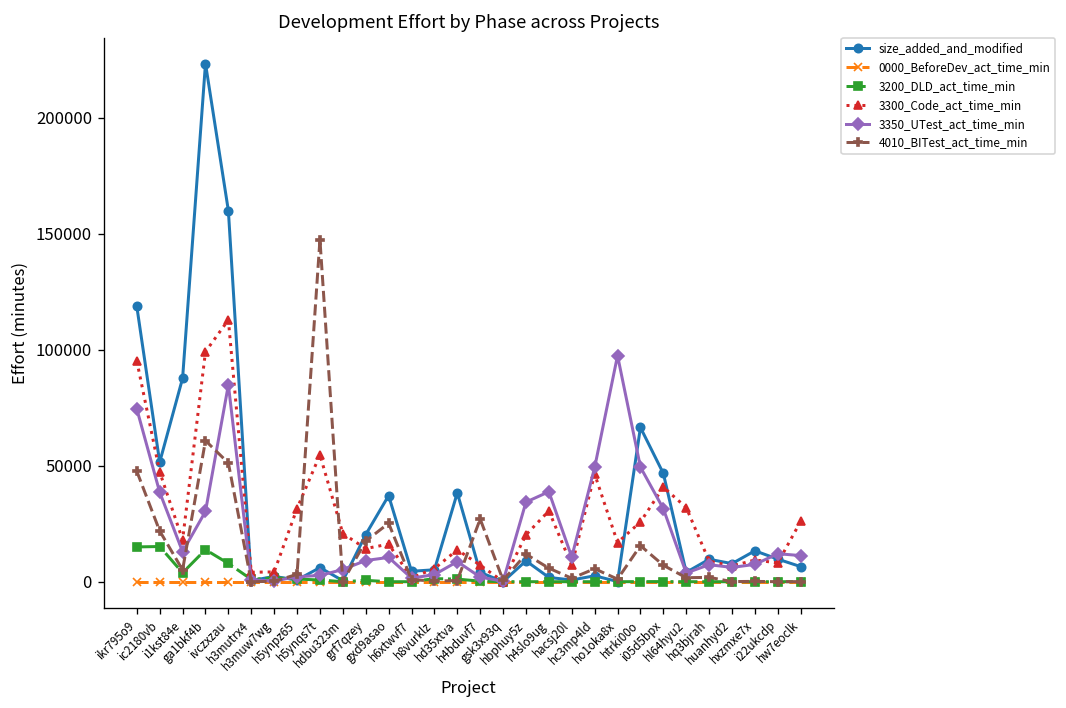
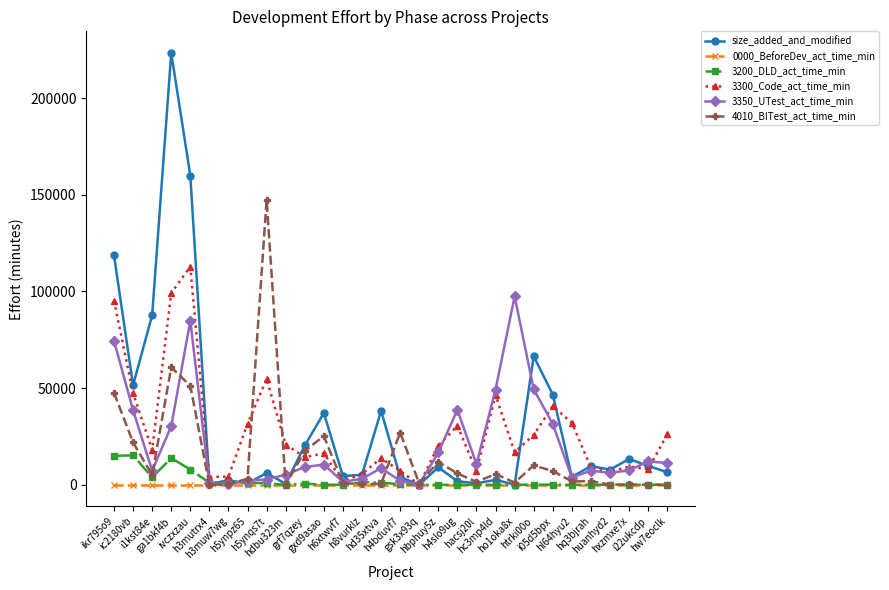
  {
    "size_added_and_modified": {
      "ikr795o9": 119000,
      "ic2180vb": 52000,
      "i1kst84e": 88000,
      "ga1bkf4b": 223000,
      "ivczxzau": 160000,
      "h5ynqs7t": 6000,
      "grf7qzey": 20000,
      "gxd9asao": 37000,
      "h6xtwvf7": 4000,
      "hd35xtva": 38000,
      "h4bduvf7": 4000,
      "hbphuy5z": 9000,
      "h4slo9ug": 2000,
      "hc3mp4ld": 3000,
      "htrki00o": 66000,
      "i05d5bpx": 47000,
      "hxzmxe7x": 13000,
      "i22ukcdp": 10000,
      "hw7eoclk": 7000
    },
    "0000_BeforeDev_act_time_min": {
      "ikr795o9": 0,
      "ic2180vb": 0,
      "i1kst84e": 0,
      "ga1bkf4b": 0,
      "ivczxzau": 0
    },
    "3200_DLD_act_time_min": {
      "ikr795o9": 15000,
      "ic2180vb": 15000,
      "ga1bkf4b": 14000,
      "ivczxzau": 8000
    },
    "3300_Code_act_time_min": {
      "ikr795o9": 95000,
      "ic2180vb": 47000,
      "i1kst84e": 18000,
      "ga1bkf4b": 99000,
      "ivczxzau": 113000,
      "h3mutrx4": 4000,
      "h3muw7wg": 4000,
      "h5ynpz65": 32000,
      "h5ynqs7t": 55000,
      "hdbu323m": 21000,
      "grf7qzey": 14000,
      "gxd9asao": 16000,
      "hd35xtva": 14000,
      "h4bduvf7": 7000,
      "hbphuy5z": 20000,
      "h4slo9ug": 31000,
      "hacsj20l": 7000,
      "hc3mp4ld": 46000,
      "ho1oka8x": 17000,
      "htrki00o": 26000,
      "i05d5bpx": 41000,
      "hl64hyu2": 32000,
      "hxzmxe7x": 9000,
      "i22ukcdp": 8000,
      "hw7eoclk": 26000
    },
    "3350_UTest_act_time_min": {
      "ikr795o9": 75000,
      "ic2180vb": 39000,
-     "i1kst84e": 13000,
+     "i1kst84e": 7000,
      "ga1bkf4b": 30000,
      "ivczxzau": 85000,
      "h5ynqs7t": 3000,
      "hdbu323m": 5000,
      "grf7qzey": 9000,
      "gxd9asao": 10000,
      "h8vurklz": 3000,
      "hd35xtva": 9000,
      "h4bduvf7": 2000,
-     "hbphuy5z": 34000,
+     "hbphuy5z": 17000,
      "h4slo9ug": 39000,
      "hacsj20l": 11000,
      "hc3mp4ld": 49000,
      "ho1oka8x": 97000,
      "htrki00o": 49000,
      "i05d5bpx": 31000,
      "hq3bjrah": 7000,
      "hxzmxe7x": 7000,
      "i22ukcdp": 12000,
      "hw7eoclk": 11000
    },
    "4010_BITest_act_time_min": {
      "ikr795o9": 48000,
      "ic2180vb": 22000,
      "ga1bkf4b": 61000,
      "ivczxzau": 51000,
      "h5ynqs7t": 147000,
      "grf7qzey": 18000,
      "gxd9asao": 25000,
      "h4bduvf7": 27000,
      "hbphuy5z": 12000,
      "h4slo9ug": 6000,
      "hc3mp4ld": 6000,
-     "htrki00o": 16000,
+     "htrki00o": 10000,
      "i05d5bpx": 7000,
      "hl64hyu2": 2000,
      "hq3bjrah": 2000
    }
  }
